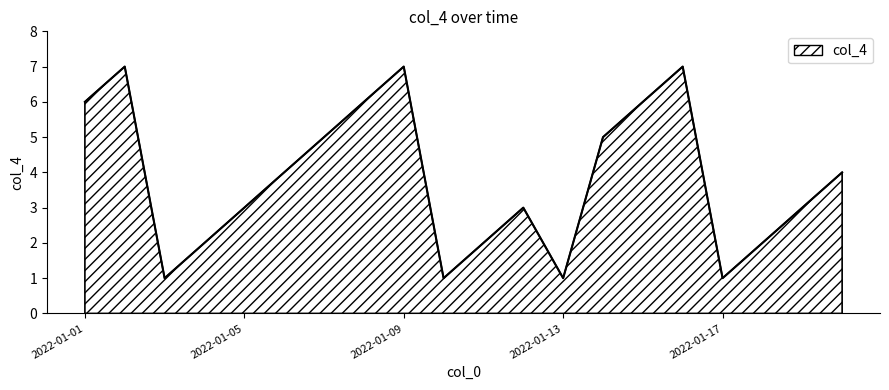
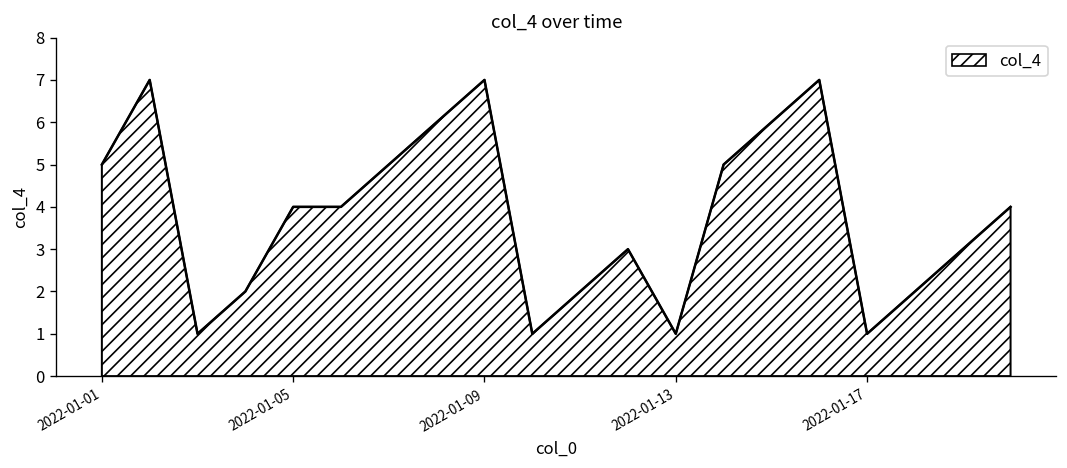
  {
-   "2022-01-01": 6,
-   "2022-01-05": 3,
+   "2022-01-01": 5,
+   "2022-01-05": 4,
    "2022-01-09": 7,
    "2022-01-13": 1,
    "2022-01-17": 1
  }
